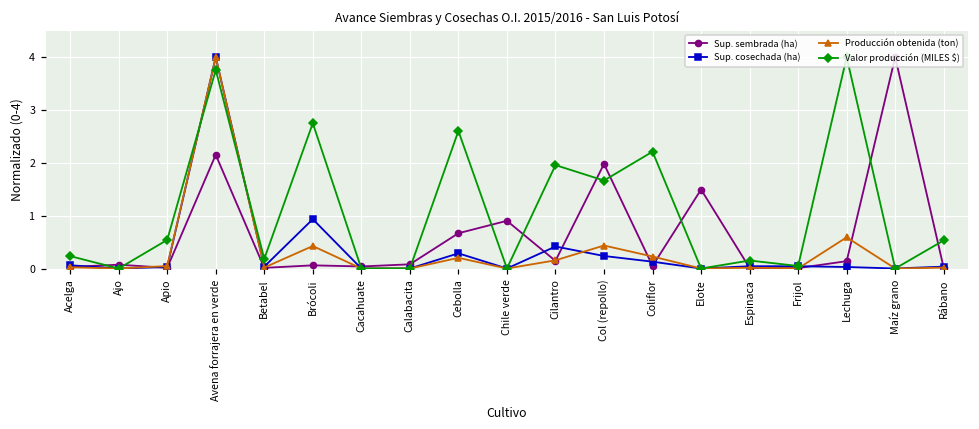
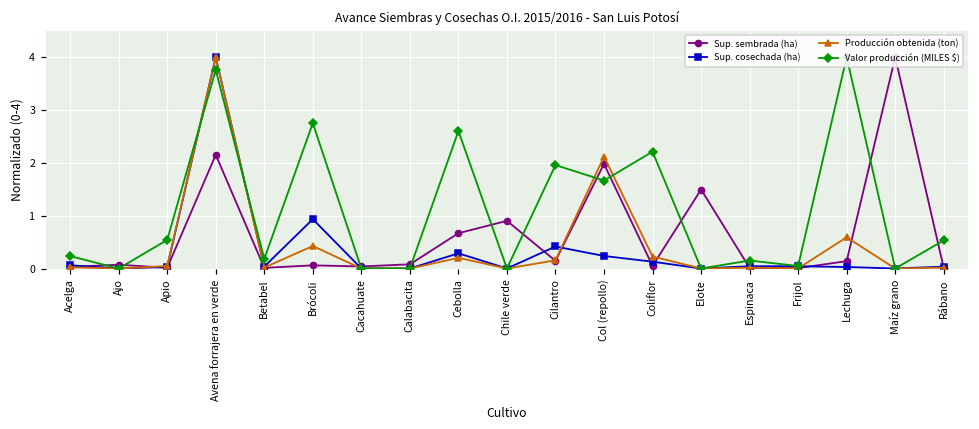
  {
    "Sup. sembrada (ha)": {
      "Ajo": 0.1,
      "Avena forrajera en verde": 2.2,
      "Brócoli": 0.1,
      "Calabacita": 0.1,
      "Cebolla": 0.7,
      "Chile verde": 0.9,
      "Col (repollo)": 2.0,
      "Coliflor": 0.0,
      "Elote": 1.5,
      "Lechuga": 0.1
    },
    "Sup. cosechada (ha)": {
      "Brócoli": 0.9,
      "Cebolla": 0.3,
      "Cilantro": 0.4,
      "Col (repollo)": 0.2,
      "Coliflor": 0.1,
      "Lechuga": 0.0
    },
    "Producción obtenida (ton)": {
      "Brócoli": 0.4,
      "Cebolla": 0.2,
-     "Col (repollo)": 0.4,
+     "Col (repollo)": 2.1,
      "Coliflor": 0.2,
      "Lechuga": 0.6
    },
    "Valor producción (MILES $)": {
      "Acelga": 0.2,
      "Apio": 0.5,
      "Avena forrajera en verde": 3.8,
      "Betabel": 0.2,
      "Brócoli": 2.7,
      "Cebolla": 2.6,
      "Cilantro": 2.0,
      "Col (repollo)": 1.7,
      "Coliflor": 2.2,
      "Espinaca": 0.2,
      "Rábano": 0.5
    }
  }
